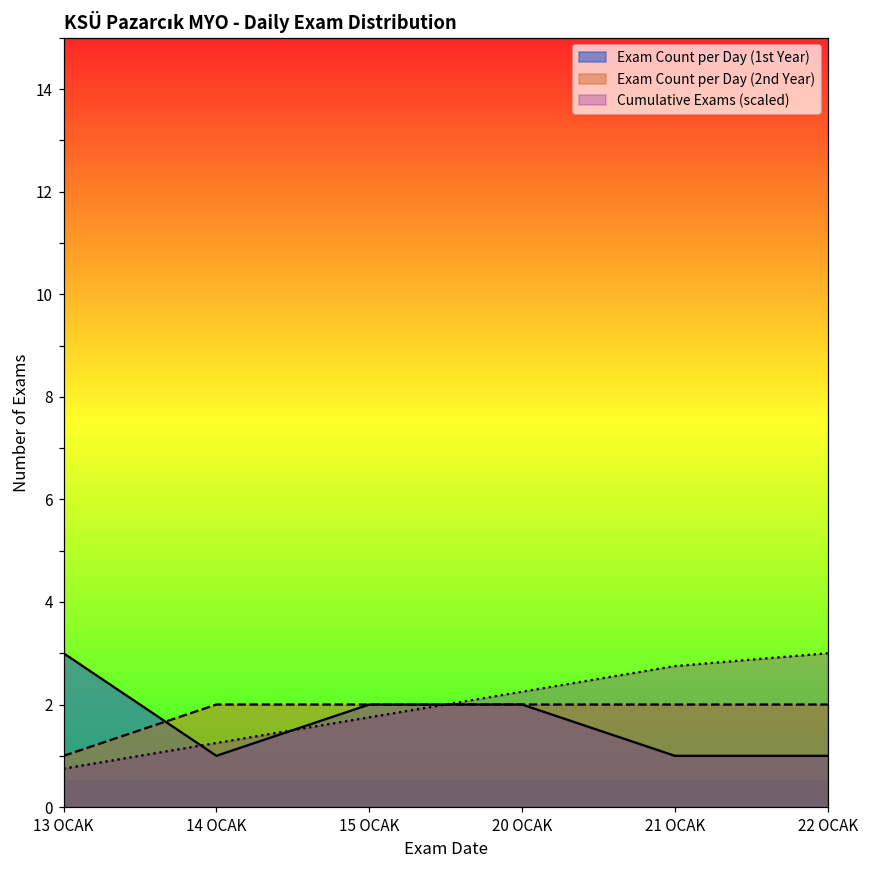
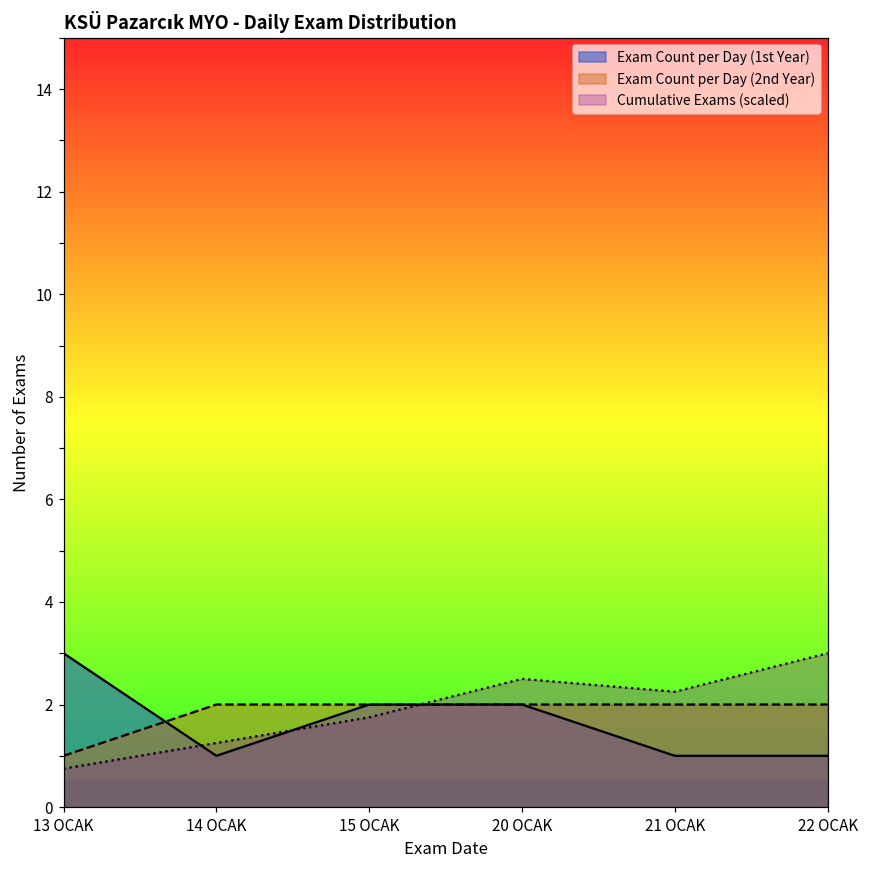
  {
    "Exam Count per Day (1st Year)": {
      "13 OCAK": 3.0,
      "14 OCAK": 1.0,
      "21 OCAK": 1.0,
      "22 OCAK": 1.0
    },
    "Exam Count per Day (2nd Year)": {
      "13 OCAK": 1.0,
      "14 OCAK": 2.0,
      "21 OCAK": 2.0,
      "22 OCAK": 2.0
    },
    "Cumulative Exams (scaled)": {
      "13 OCAK": 0.8,
      "14 OCAK": 1.3,
      "15 OCAK": 1.8,
-     "20 OCAK": 2.3,
-     "21 OCAK": 2.8,
+     "20 OCAK": 2.5,
+     "21 OCAK": 2.3,
      "22 OCAK": 3.0
    }
  }
